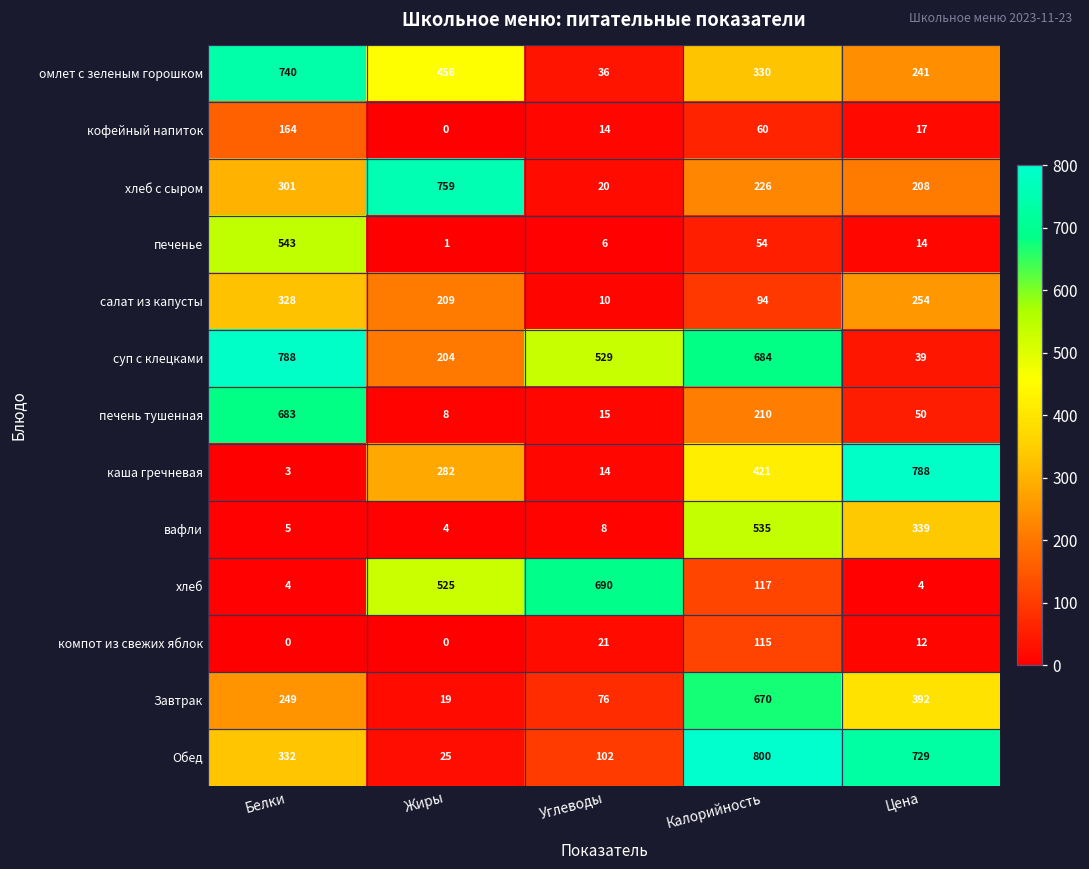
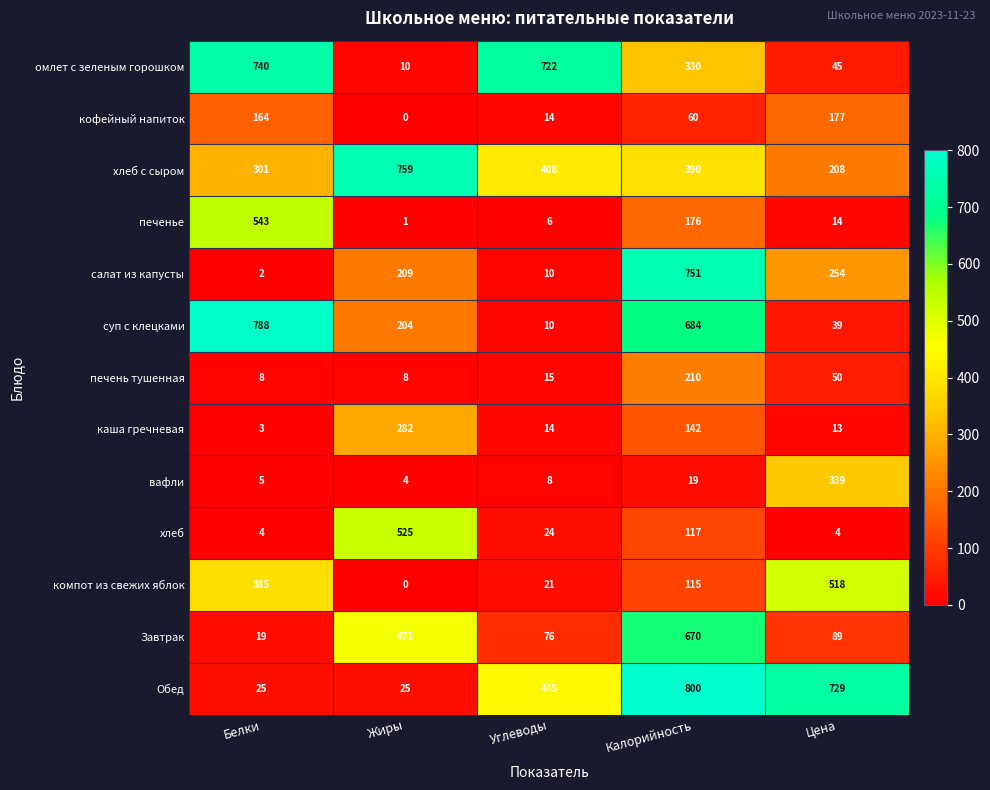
  {
    "омлет с зеленым горошком": {
      "Белки": 740,
-     "Жиры": 456,
-     "Углеводы": 36,
+     "Жиры": 10,
+     "Углеводы": 722,
      "Калорийность": 330,
-     "Цена": 241
+     "Цена": 45
    },
    "кофейный напиток": {
      "Белки": 164,
      "Жиры": 0,
      "Углеводы": 14,
      "Калорийность": 60,
-     "Цена": 17
+     "Цена": 177
    },
    "хлеб с сыром": {
      "Белки": 301,
      "Жиры": 759,
-     "Углеводы": 20,
-     "Калорийность": 226,
+     "Углеводы": 408,
+     "Калорийность": 390,
      "Цена": 208
    },
    "печенье": {
      "Белки": 543,
      "Жиры": 1,
      "Углеводы": 6,
-     "Калорийность": 54,
+     "Калорийность": 176,
      "Цена": 14
    },
    "салат из капусты": {
-     "Белки": 328,
+     "Белки": 2,
      "Жиры": 209,
      "Углеводы": 10,
-     "Калорийность": 94,
+     "Калорийность": 751,
      "Цена": 254
    },
    "суп с клецками": {
      "Белки": 788,
      "Жиры": 204,
-     "Углеводы": 529,
+     "Углеводы": 10,
      "Калорийность": 684,
      "Цена": 39
    },
    "печень тушенная": {
-     "Белки": 683,
+     "Белки": 8,
      "Жиры": 8,
      "Углеводы": 15,
      "Калорийность": 210,
      "Цена": 50
    },
    "каша гречневая": {
      "Белки": 3,
      "Жиры": 282,
      "Углеводы": 14,
-     "Калорийность": 421,
-     "Цена": 788
+     "Калорийность": 142,
+     "Цена": 13
    },
    "вафли": {
      "Белки": 5,
      "Жиры": 4,
      "Углеводы": 8,
-     "Калорийность": 535,
+     "Калорийность": 19,
      "Цена": 339
    },
    "хлеб": {
      "Белки": 4,
      "Жиры": 525,
-     "Углеводы": 690,
+     "Углеводы": 24,
      "Калорийность": 117,
      "Цена": 4
    },
    "компот из свежих яблок": {
-     "Белки": 0,
+     "Белки": 385,
      "Жиры": 0,
      "Углеводы": 21,
      "Калорийность": 115,
-     "Цена": 12
+     "Цена": 518
    },
    "Завтрак": {
-     "Белки": 249,
-     "Жиры": 19,
+     "Белки": 19,
+     "Жиры": 471,
      "Углеводы": 76,
      "Калорийность": 670,
-     "Цена": 392
+     "Цена": 89
    },
    "Обед": {
-     "Белки": 332,
+     "Белки": 25,
      "Жиры": 25,
-     "Углеводы": 102,
+     "Углеводы": 445,
      "Калорийность": 800,
      "Цена": 729
    }
  }
